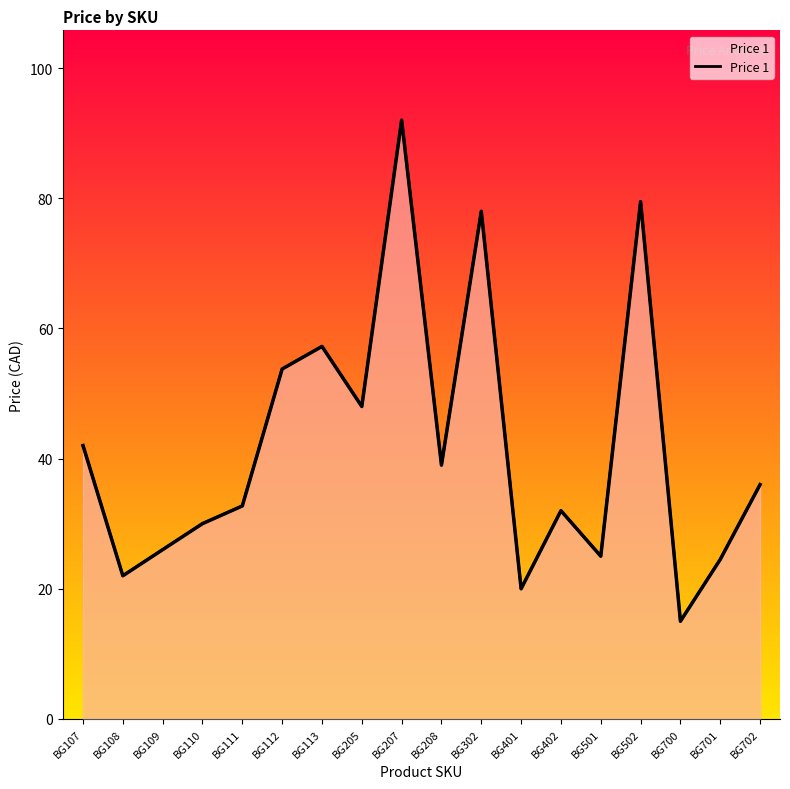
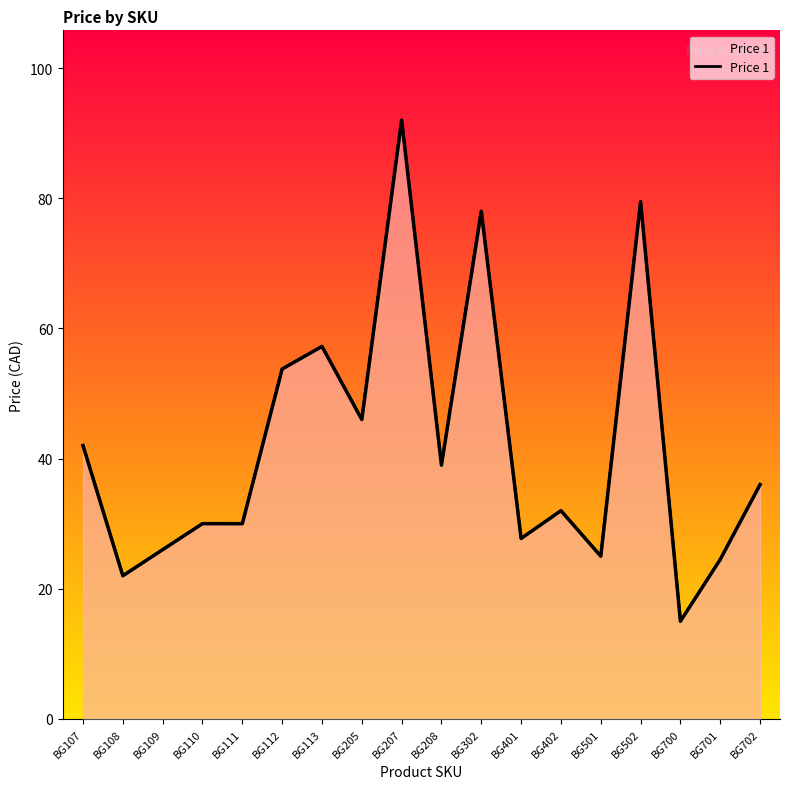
  {
    "BG107": 42,
    "BG108": 22,
    "BG109": 26,
    "BG110": 30,
-   "BG111": 33,
+   "BG111": 30,
    "BG112": 54,
    "BG113": 57,
-   "BG205": 48,
+   "BG205": 46,
    "BG207": 92,
    "BG208": 39,
    "BG302": 78,
-   "BG401": 20,
+   "BG401": 28,
    "BG402": 32,
    "BG501": 25,
    "BG502": 79,
    "BG700": 15,
    "BG701": 25,
    "BG702": 36
  }
